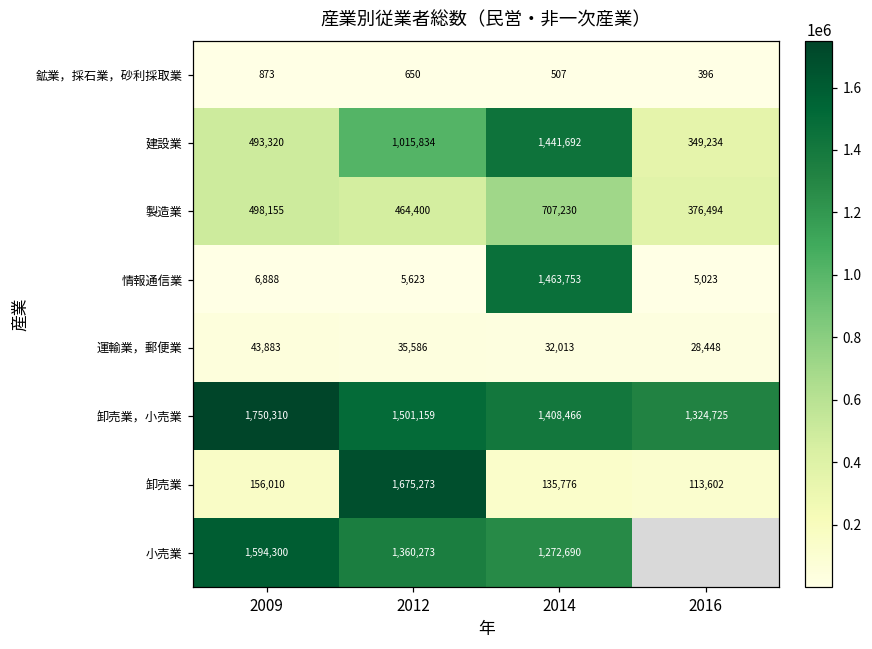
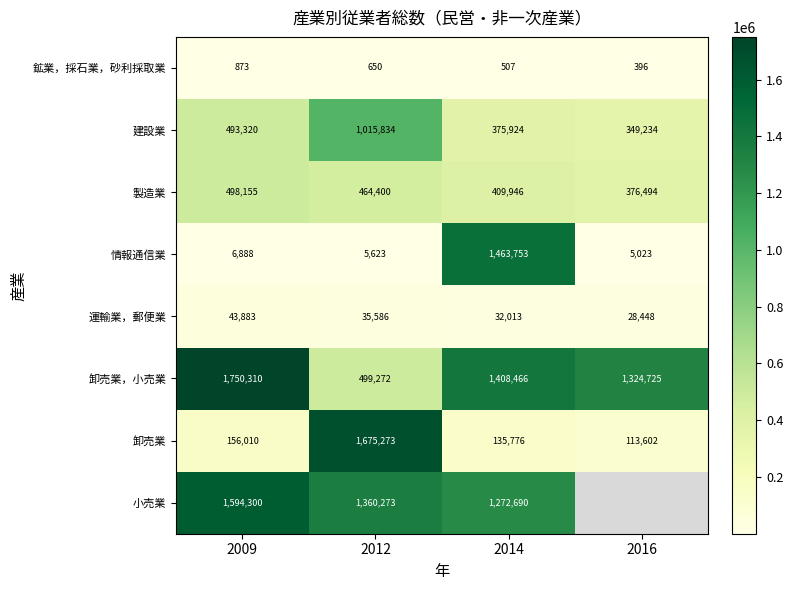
  {
    "鉱業，採石業，砂利採取業": {
      "2009": "873",
      "2012": "650",
      "2014": "507",
      "2016": "396"
    },
    "建設業": {
      "2009": "493,320",
      "2012": "1,015,834",
-     "2014": "1,441,692",
+     "2014": "375,924",
      "2016": "349,234"
    },
    "製造業": {
      "2009": "498,155",
      "2012": "464,400",
-     "2014": "707,230",
+     "2014": "409,946",
      "2016": "376,494"
    },
    "情報通信業": {
      "2009": "6,888",
      "2012": "5,623",
      "2014": "1,463,753",
      "2016": "5,023"
    },
    "運輸業，郵便業": {
      "2009": "43,883",
      "2012": "35,586",
      "2014": "32,013",
      "2016": "28,448"
    },
    "卸売業，小売業": {
      "2009": "1,750,310",
-     "2012": "1,501,159",
+     "2012": "499,272",
      "2014": "1,408,466",
      "2016": "1,324,725"
    },
    "卸売業": {
      "2009": "156,010",
      "2012": "1,675,273",
      "2014": "135,776",
      "2016": "113,602"
    },
    "小売業": {
      "2009": "1,594,300",
      "2012": "1,360,273",
      "2014": "1,272,690"
    }
  }
